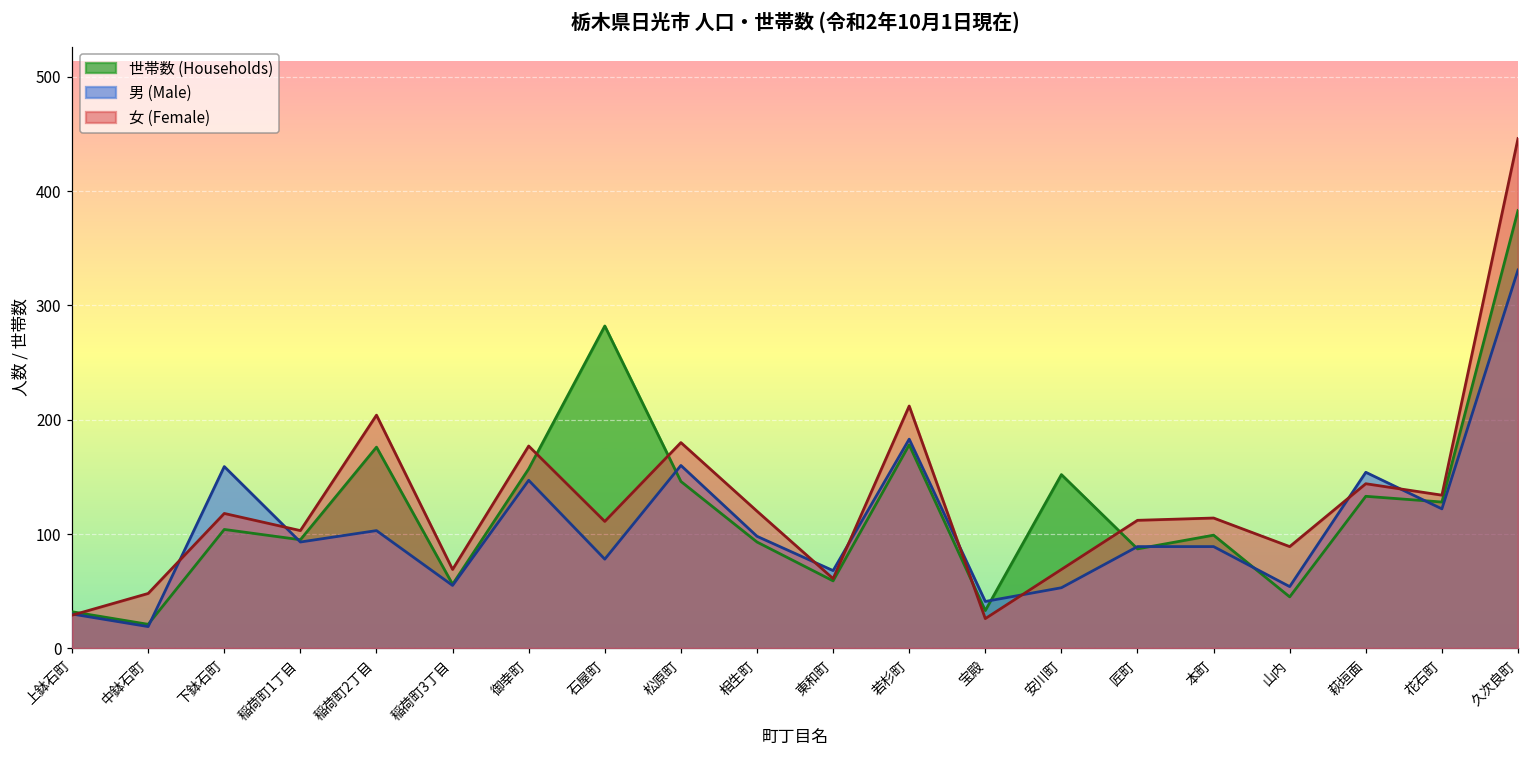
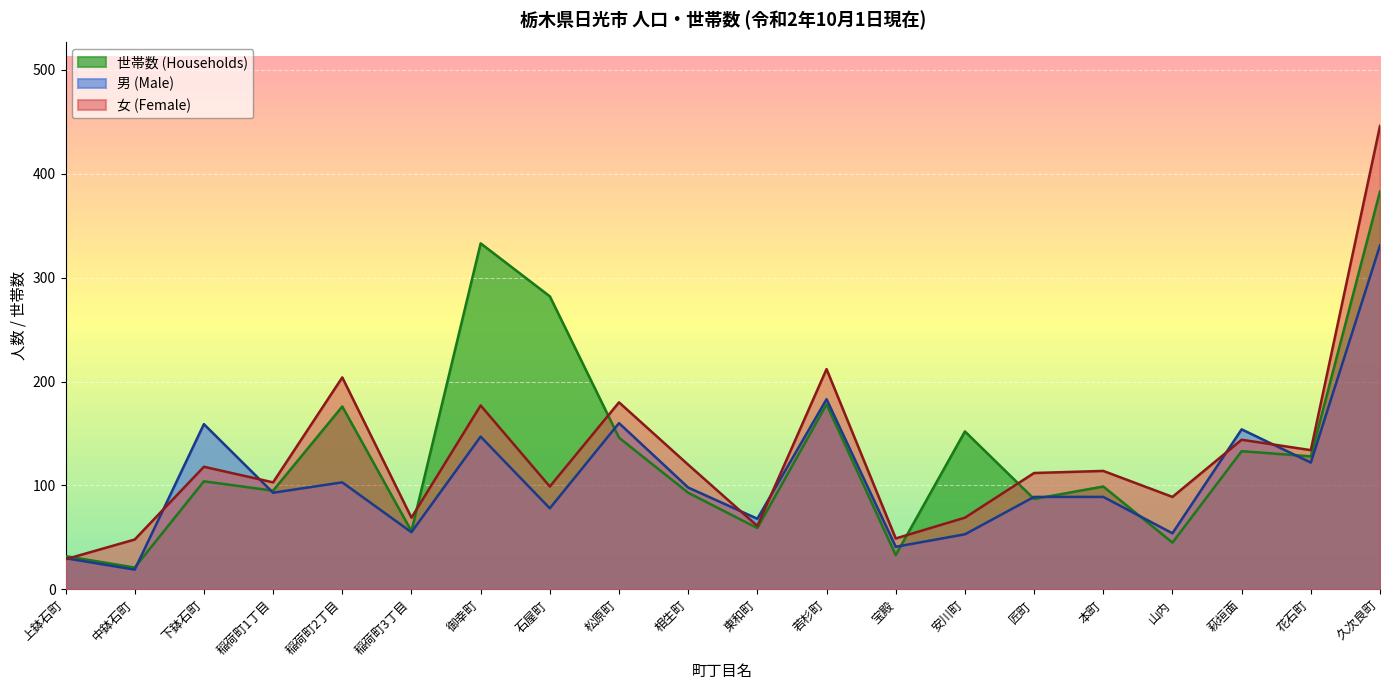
  {
    "世帯数 (Households)": {
      "下鉢石町": 104,
      "稲荷町2丁目": 176,
-     "御幸町": 157,
+     "御幸町": 333,
      "石屋町": 282,
      "松原町": 146,
      "相生町": 93,
      "若杉町": 178,
      "宝殿": 33,
      "安川町": 152,
      "本町": 99,
      "山内": 45,
      "萩垣面": 133,
      "花石町": 128,
      "久次良町": 383
    },
    "男 (Male)": {
      "下鉢石町": 159,
      "稲荷町2丁目": 103,
      "御幸町": 147,
      "石屋町": 78,
      "松原町": 160,
      "相生町": 98,
      "東和町": 68,
      "若杉町": 183,
      "宝殿": 41,
      "安川町": 53,
      "本町": 89,
      "山内": 54,
      "萩垣面": 154,
      "花石町": 122,
      "久次良町": 331
    },
    "女 (Female)": {
      "中鉢石町": 48,
      "下鉢石町": 118,
      "稲荷町1丁目": 103,
      "稲荷町2丁目": 204,
      "稲荷町3丁目": 69,
      "御幸町": 177,
-     "石屋町": 111,
+     "石屋町": 99,
      "松原町": 180,
      "相生町": 120,
      "若杉町": 212,
-     "宝殿": 26,
+     "宝殿": 49,
      "安川町": 69,
      "匠町": 112,
      "本町": 114,
      "山内": 89,
      "萩垣面": 144,
      "花石町": 134,
      "久次良町": 446
    }
  }
